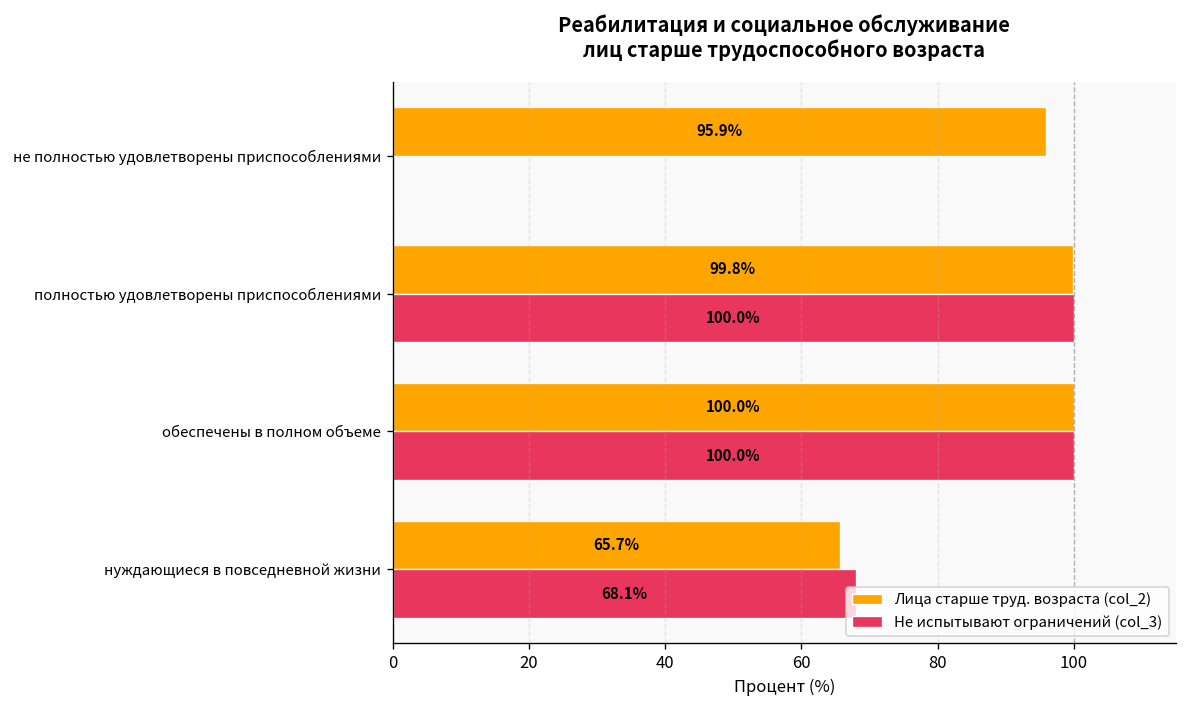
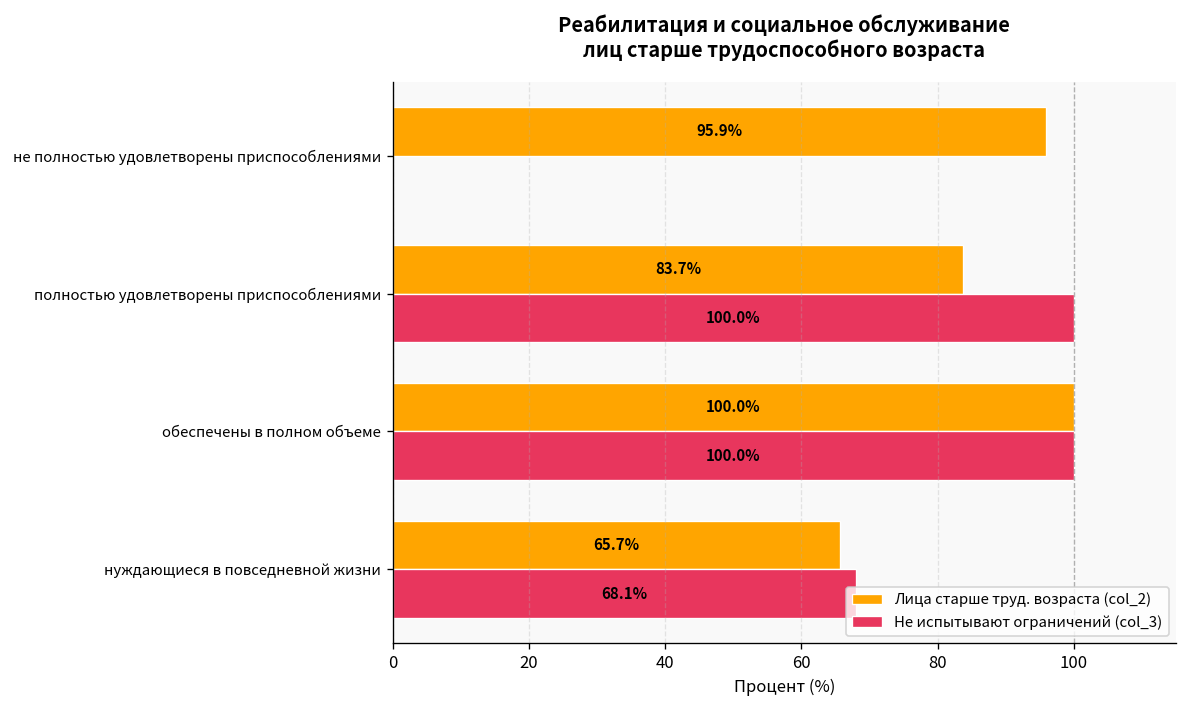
  {
    "Лица старше труд. возраста (col_2)": {
      "не полностью удовлетворены приспособлениями": "95.9%",
-     "полностью удовлетворены приспособлениями": "99.8%",
+     "полностью удовлетворены приспособлениями": "83.7%",
      "обеспечены в полном объеме": "100.0%",
      "нуждающиеся в повседневной жизни": "65.7%"
    },
    "Не испытывают ограничений (col_3)": {
      "полностью удовлетворены приспособлениями": "100.0%",
      "обеспечены в полном объеме": "100.0%"
    }
  }
